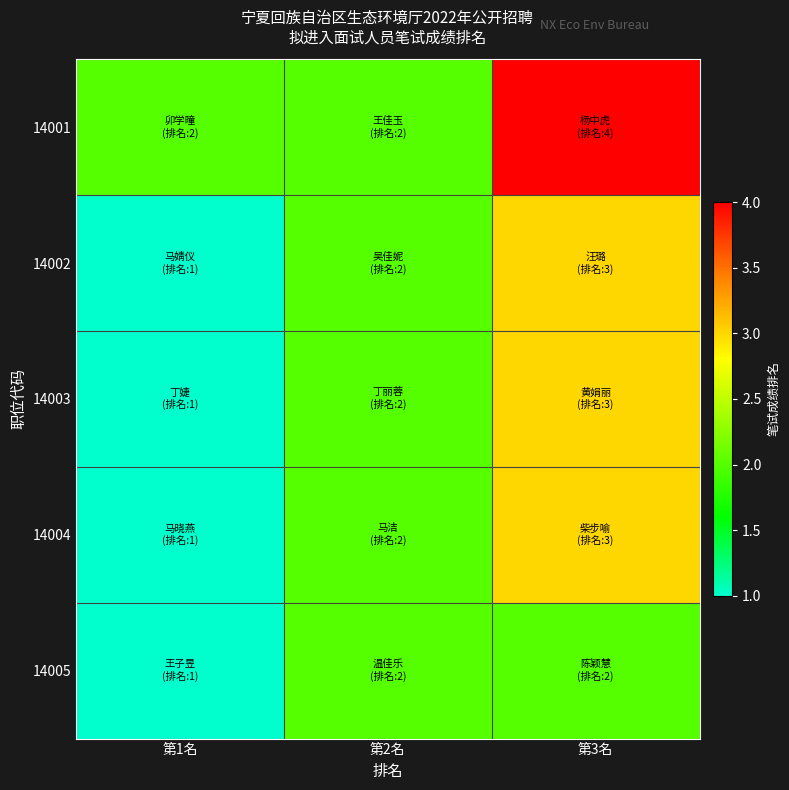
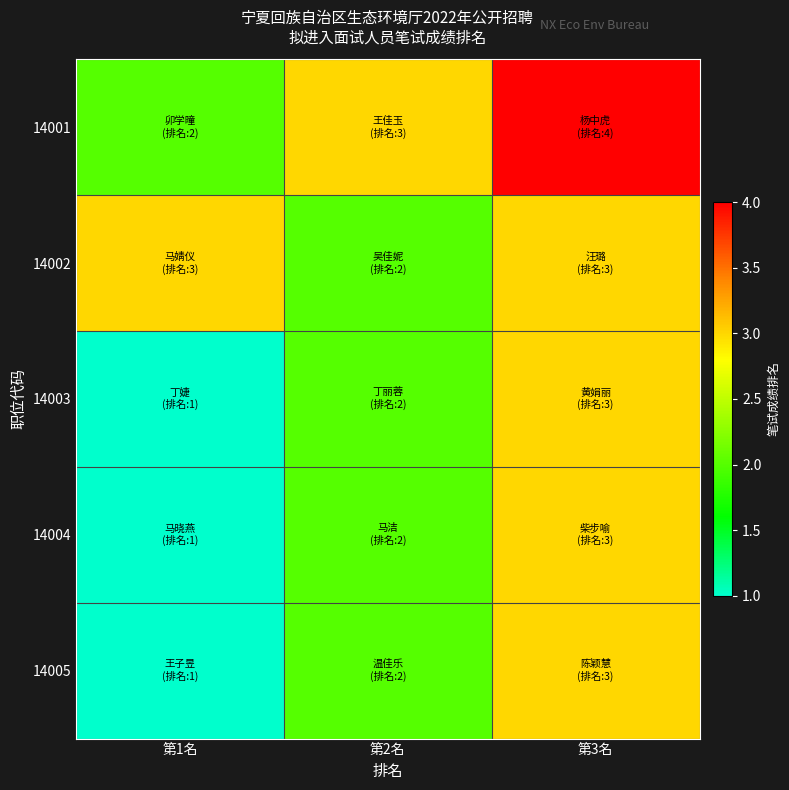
  {
    "14001": {
      "第1名": 2,
-     "第2名": 2,
+     "第2名": 3,
      "第3名": 4
    },
    "14002": {
-     "第1名": 1,
+     "第1名": 3,
      "第2名": 2,
      "第3名": 3
    },
    "14003": {
      "第1名": 1,
      "第2名": 2,
      "第3名": 3
    },
    "14004": {
      "第1名": 1,
      "第2名": 2,
      "第3名": 3
    },
    "14005": {
      "第1名": 1,
      "第2名": 2,
-     "第3名": 2
+     "第3名": 3
    }
  }
